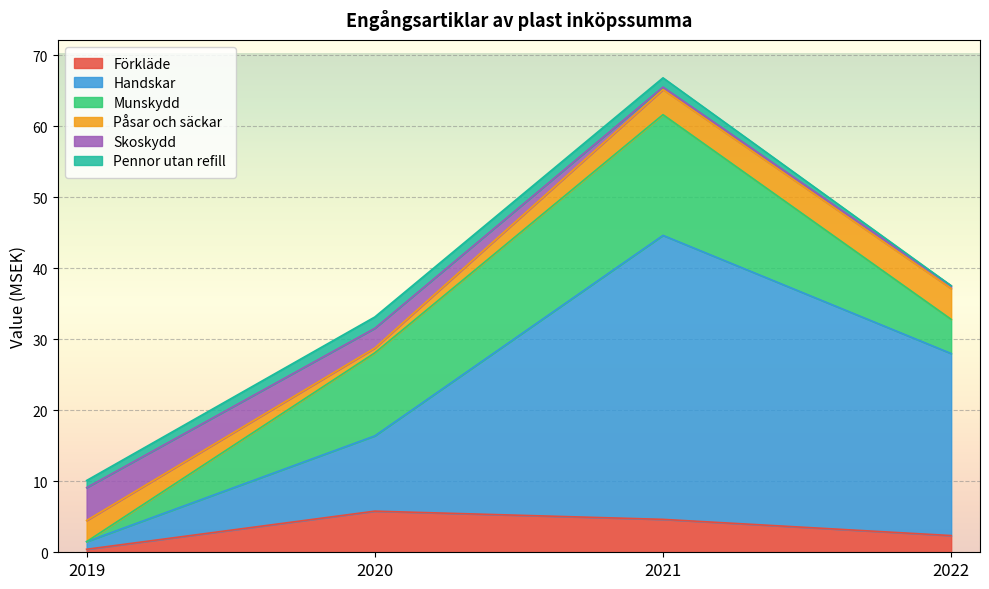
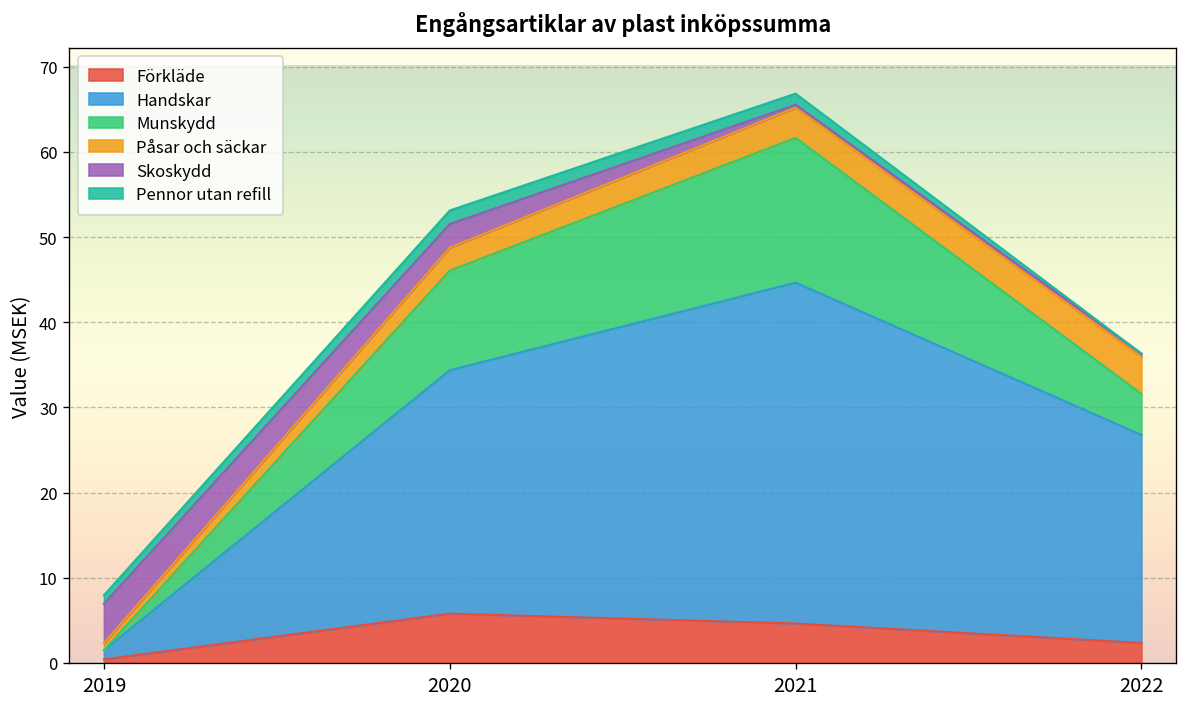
  {
    "Förkläde": {
      "2019": 0,
      "2020": 6,
      "2021": 5,
      "2022": 2
    },
    "Handskar": {
-     "2020": 11,
+     "2020": 29,
      "2021": 40,
-     "2022": 26
+     "2022": 24
    },
    "Påsar och säckar": {
-     "2019": 3,
-     "2020": 1,
+     "2019": 1,
+     "2020": 3,
      "2022": 4
    },
    "Skoskydd": {
      "2019": 5,
      "2020": 3
    }
  }
